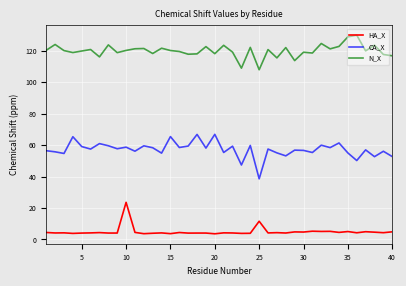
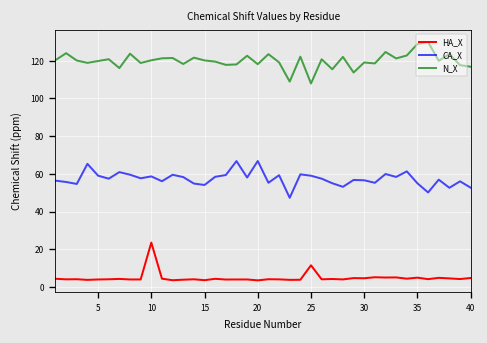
  {
    "HA_X": {
      "5": 4,
      "10": 24,
      "15": 4,
      "20": 4,
      "25": 12,
      "30": 5,
      "35": 5,
      "40": 5
    },
    "CA_X": {
      "5": 59,
      "10": 59,
-     "15": 65,
+     "15": 54,
      "20": 67,
-     "25": 39,
+     "25": 59,
      "30": 57,
      "35": 55,
      "40": 53
    },
    "N_X": {
      "5": 120,
      "10": 120,
      "15": 120,
      "20": 118,
      "25": 108,
      "30": 119,
      "40": 117
    }
  }
